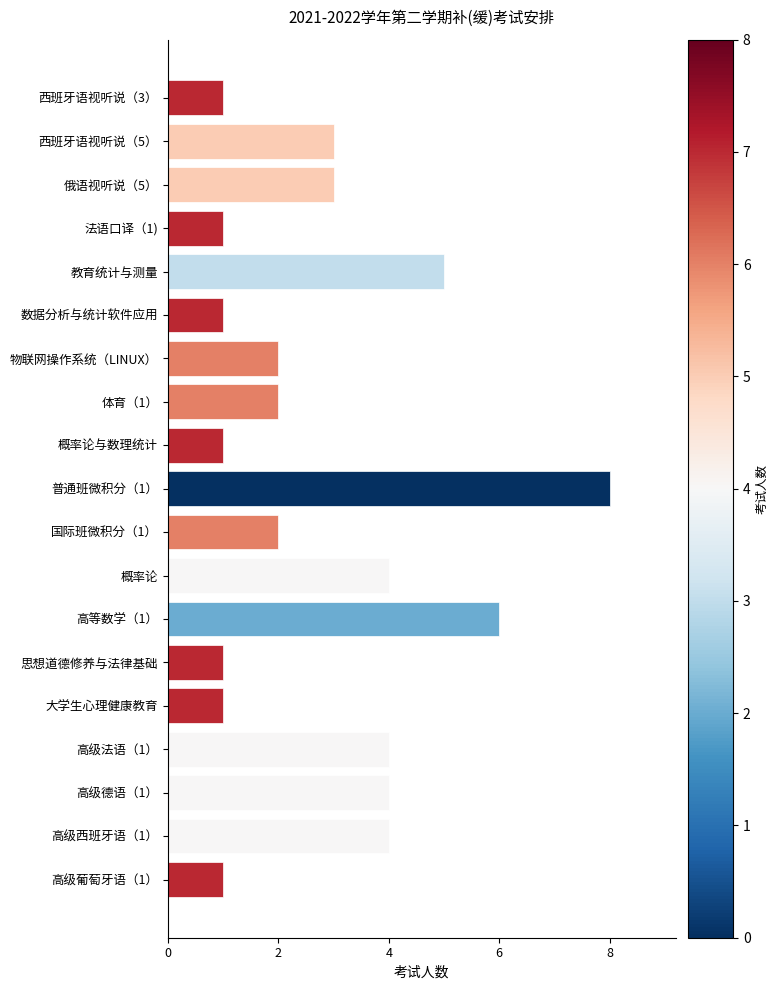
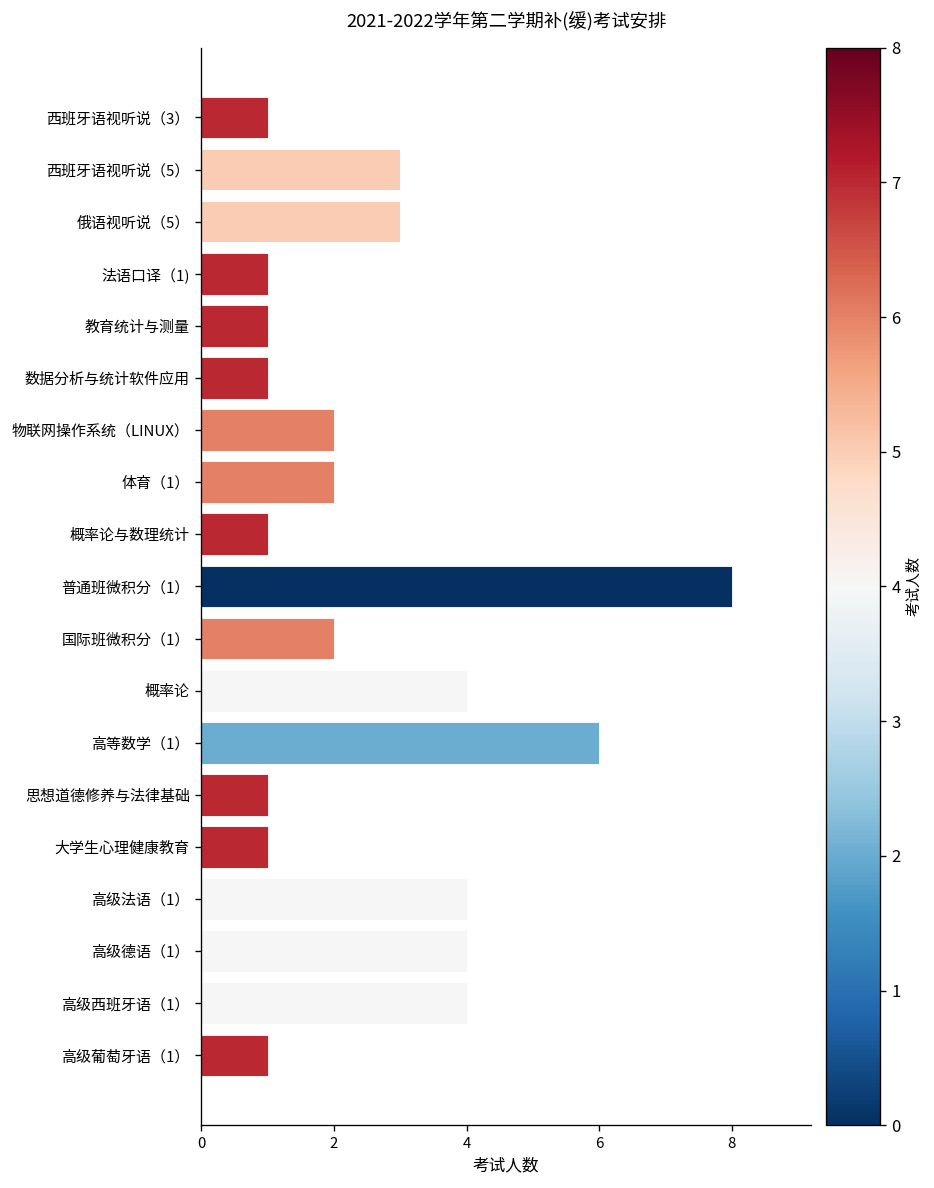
  {
    "西班牙语视听说（3）": 1,
    "西班牙语视听说（5）": 3,
    "俄语视听说（5）": 3,
    "法语口译（1)": 1,
-   "教育统计与测量": 5,
+   "教育统计与测量": 1,
    "数据分析与统计软件应用": 1,
    "物联网操作系统（LINUX）": 2,
    "体育（1）": 2,
    "概率论与数理统计": 1,
    "普通班微积分（1）": 8,
    "国际班微积分（1）": 2,
    "概率论": 4,
    "高等数学（1）": 6,
    "思想道德修养与法律基础": 1,
    "大学生心理健康教育": 1,
    "高级法语（1）": 4,
    "高级德语（1）": 4,
    "高级西班牙语（1）": 4,
    "高级葡萄牙语（1）": 1
  }
